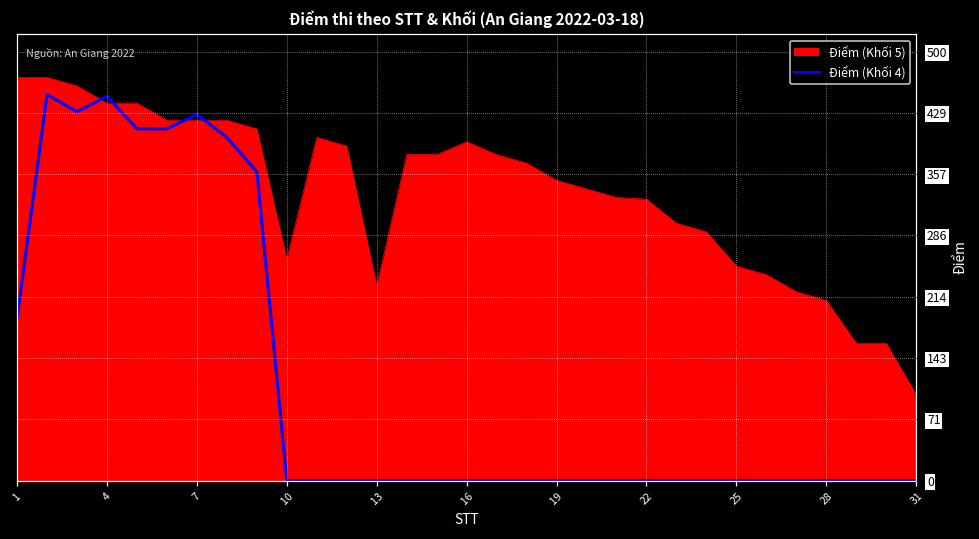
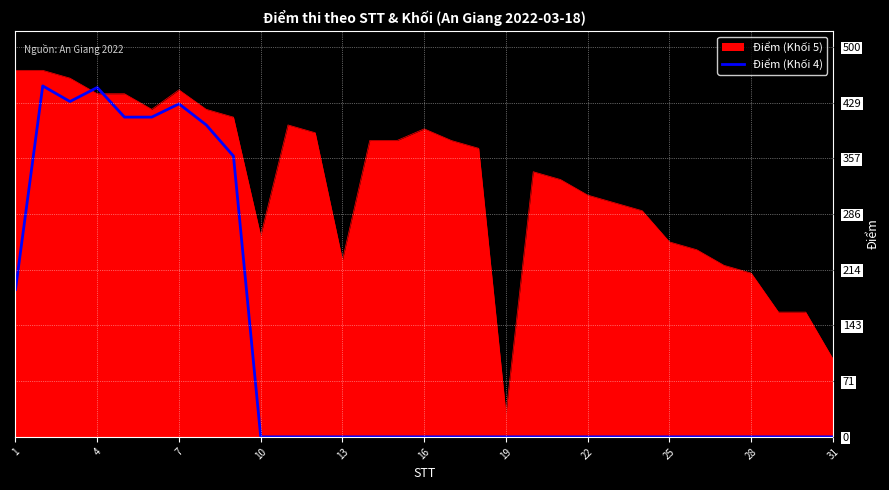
  {
    "Điểm (Khối 5)": {
      "1": 470,
      "4": 440,
-     "7": 420,
+     "7": 450,
      "10": 260,
      "13": 230,
      "16": 400,
-     "19": 350,
-     "22": 330,
+     "19": 30,
+     "22": 310,
      "25": 250,
      "28": 210,
      "31": 100
    },
    "Điểm (Khối 4)": {
      "1": 190,
      "4": 450,
      "7": 430,
      "10": 0,
      "13": 0,
      "16": 0,
      "19": 0,
      "22": 0,
      "25": 0,
      "28": 0,
      "31": 0
    }
  }
